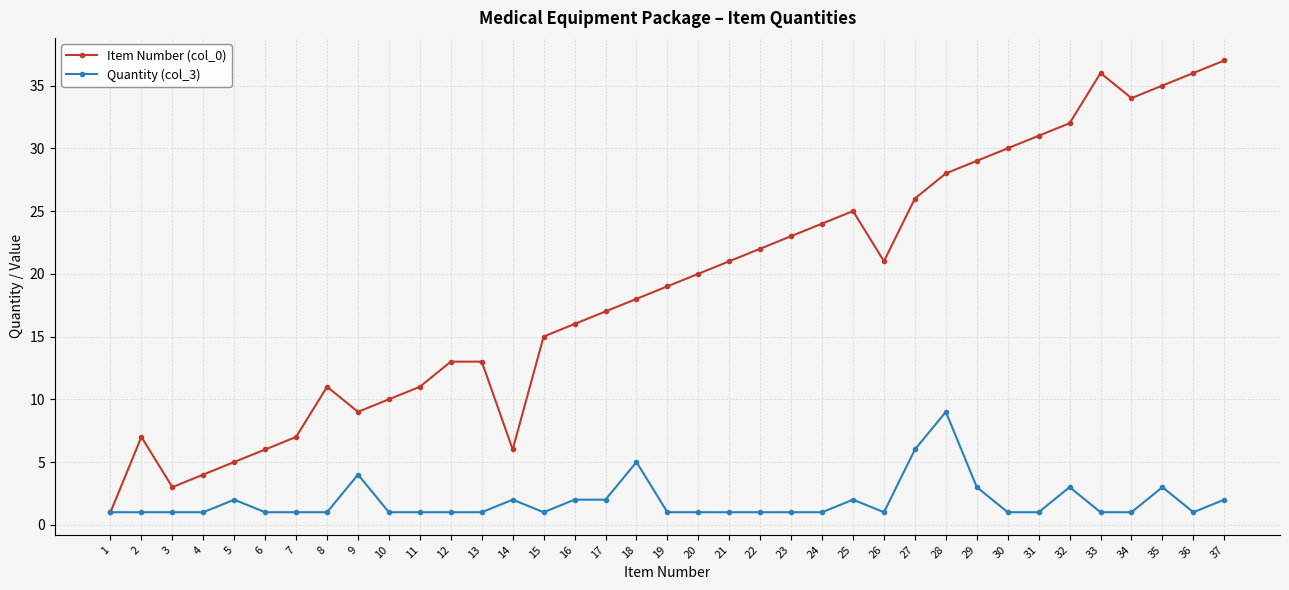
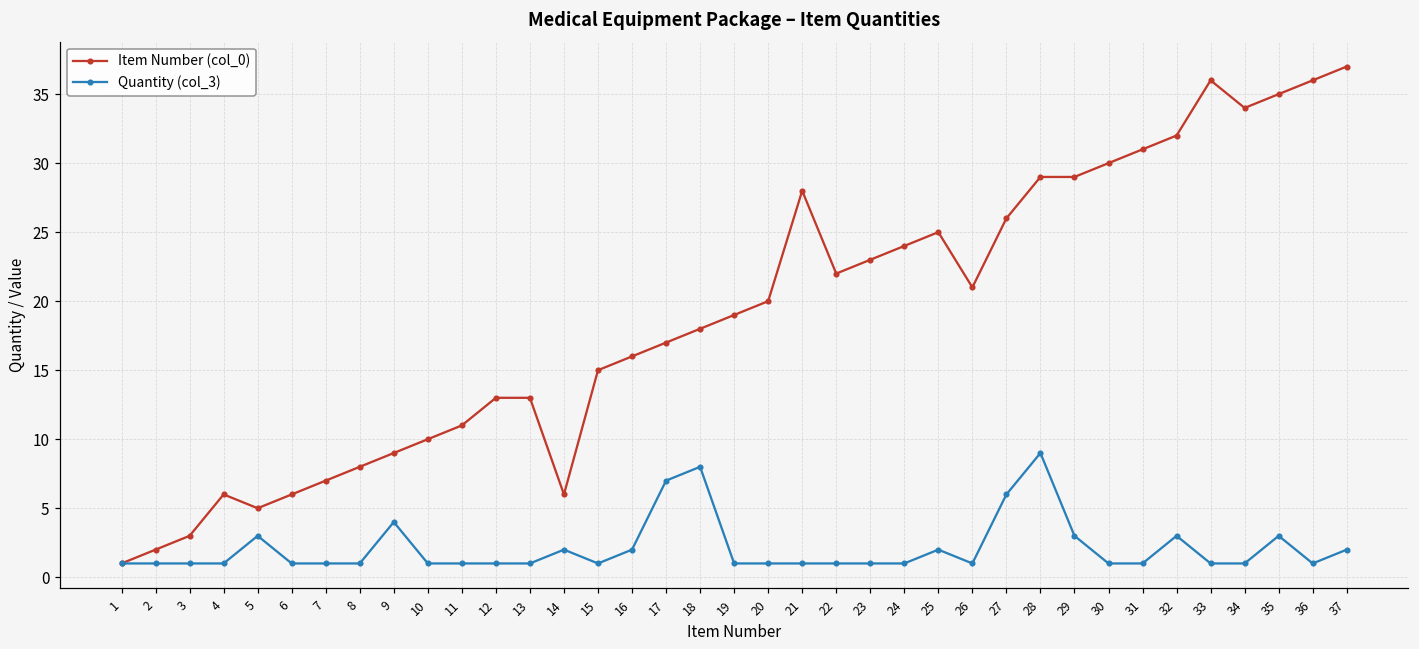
  {
    "Item Number (col_0)": {
-     "2": 7,
+     "2": 2,
      "3": 3,
-     "4": 4,
+     "4": 6,
      "5": 5,
      "6": 6,
      "7": 7,
-     "8": 11,
+     "8": 8,
      "9": 9,
      "10": 10,
      "11": 11,
      "12": 13,
      "13": 13,
      "14": 6,
      "15": 15,
      "16": 16,
      "17": 17,
      "18": 18,
      "19": 19,
      "20": 20,
-     "21": 21,
+     "21": 28,
      "22": 22,
      "23": 23,
      "24": 24,
      "25": 25,
      "26": 21,
      "27": 26,
-     "28": 28,
+     "28": 29,
      "29": 29,
      "30": 30,
      "31": 31,
      "32": 32,
      "33": 36,
      "34": 34,
      "35": 35,
      "36": 36,
      "37": 37
    },
    "Quantity (col_3)": {
      "2": 1,
      "3": 1,
      "4": 1,
-     "5": 2,
+     "5": 3,
      "6": 1,
      "7": 1,
      "8": 1,
      "9": 4,
      "10": 1,
      "11": 1,
      "12": 1,
      "13": 1,
      "14": 2,
      "15": 1,
      "16": 2,
-     "17": 2,
-     "18": 5,
+     "17": 7,
+     "18": 8,
      "19": 1,
      "20": 1,
      "21": 1,
      "22": 1,
      "23": 1,
      "24": 1,
      "25": 2,
      "26": 1,
      "27": 6,
      "28": 9,
      "29": 3,
      "30": 1,
      "31": 1,
      "32": 3,
      "33": 1,
      "34": 1,
      "35": 3,
      "36": 1,
      "37": 2
    }
  }
